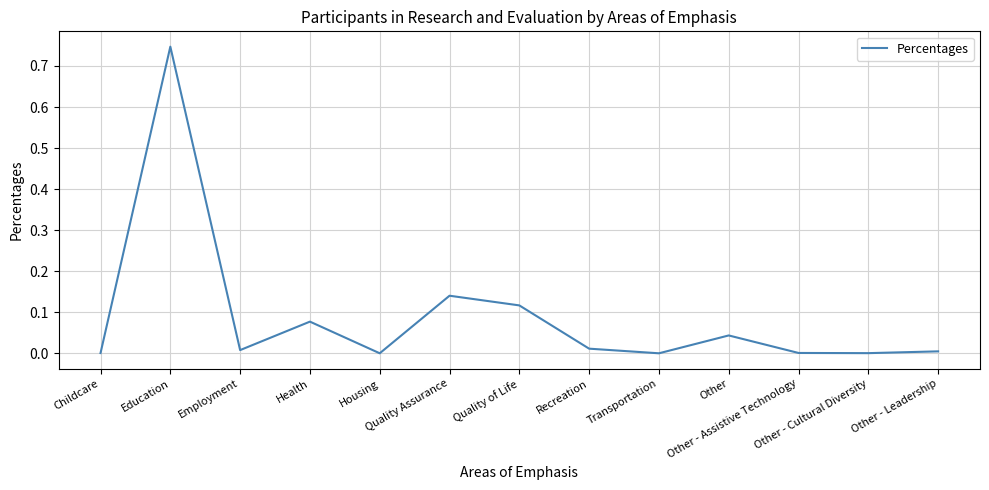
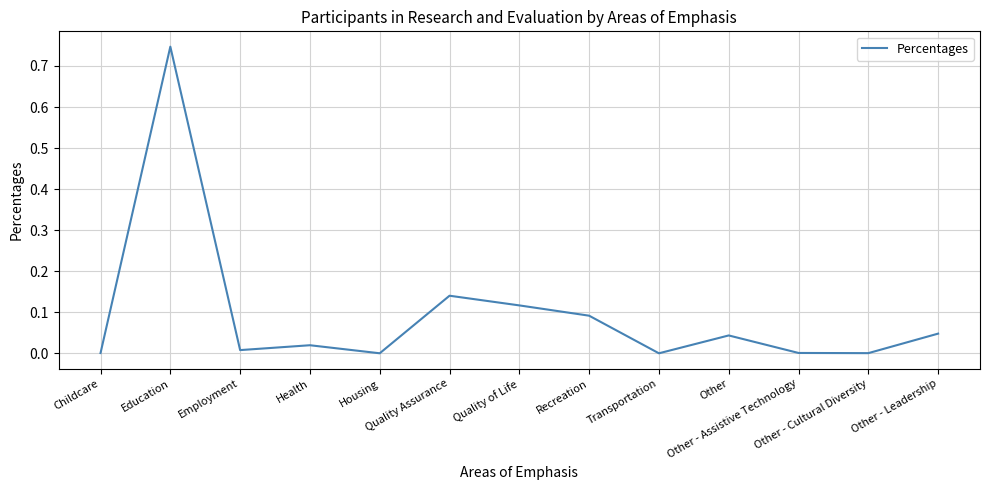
  {
    "Childcare": 0.00,
    "Education": 0.75,
    "Employment": 0.01,
-   "Health": 0.08,
+   "Health": 0.02,
    "Housing": 0.00,
    "Quality Assurance": 0.14,
    "Quality of Life": 0.12,
-   "Recreation": 0.01,
+   "Recreation": 0.09,
    "Transportation": 0.00,
    "Other": 0.04,
    "Other - Assistive Technology": 0.00,
    "Other - Cultural Diversity": 0.00,
-   "Other - Leadership": 0.00
+   "Other - Leadership": 0.05
  }
